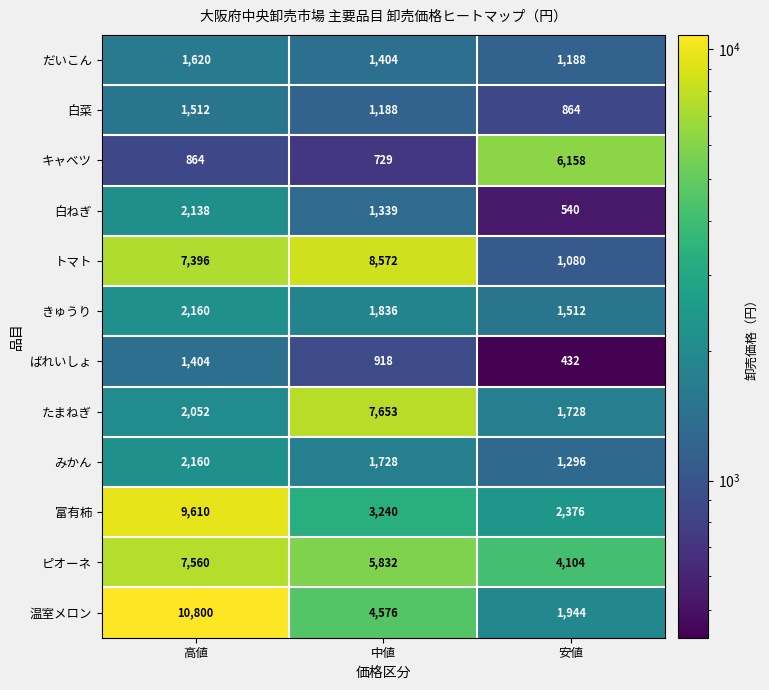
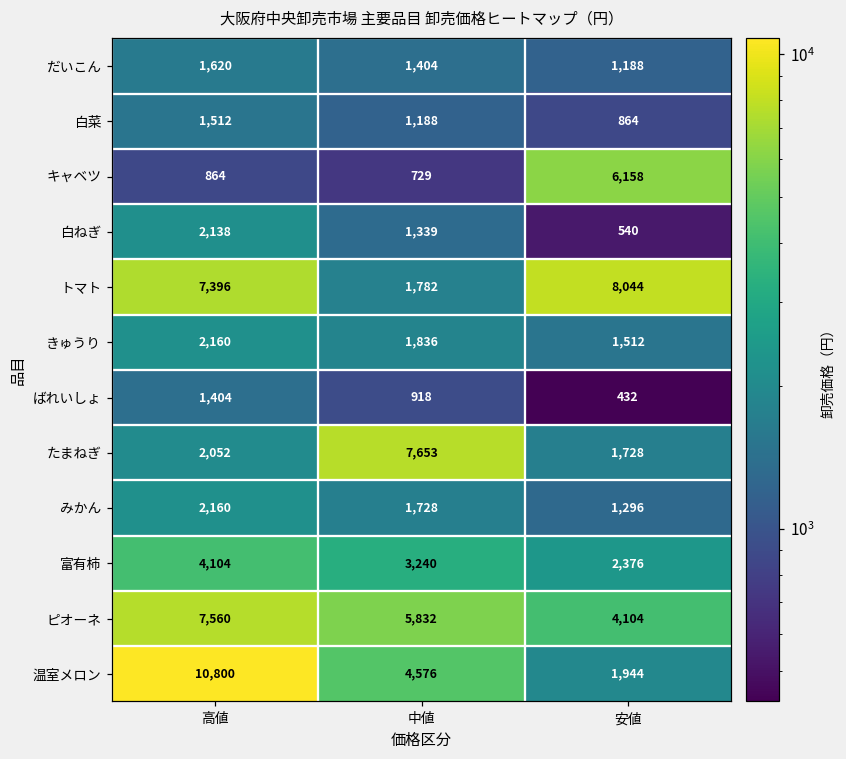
  {
    "だいこん": {
      "高値": "1,620",
      "中値": "1,404",
      "安値": "1,188"
    },
    "白菜": {
      "高値": "1,512",
      "中値": "1,188",
      "安値": "864"
    },
    "キャベツ": {
      "高値": "864",
      "中値": "729",
      "安値": "6,158"
    },
    "白ねぎ": {
      "高値": "2,138",
      "中値": "1,339",
      "安値": "540"
    },
    "トマト": {
      "高値": "7,396",
-     "中値": "8,572",
-     "安値": "1,080"
+     "中値": "1,782",
+     "安値": "8,044"
    },
    "きゅうり": {
      "高値": "2,160",
      "中値": "1,836",
      "安値": "1,512"
    },
    "ばれいしょ": {
      "高値": "1,404",
      "中値": "918",
      "安値": "432"
    },
    "たまねぎ": {
      "高値": "2,052",
      "中値": "7,653",
      "安値": "1,728"
    },
    "みかん": {
      "高値": "2,160",
      "中値": "1,728",
      "安値": "1,296"
    },
    "富有柿": {
-     "高値": "9,610",
+     "高値": "4,104",
      "中値": "3,240",
      "安値": "2,376"
    },
    "ピオーネ": {
      "高値": "7,560",
      "中値": "5,832",
      "安値": "4,104"
    },
    "温室メロン": {
      "高値": "10,800",
      "中値": "4,576",
      "安値": "1,944"
    }
  }
